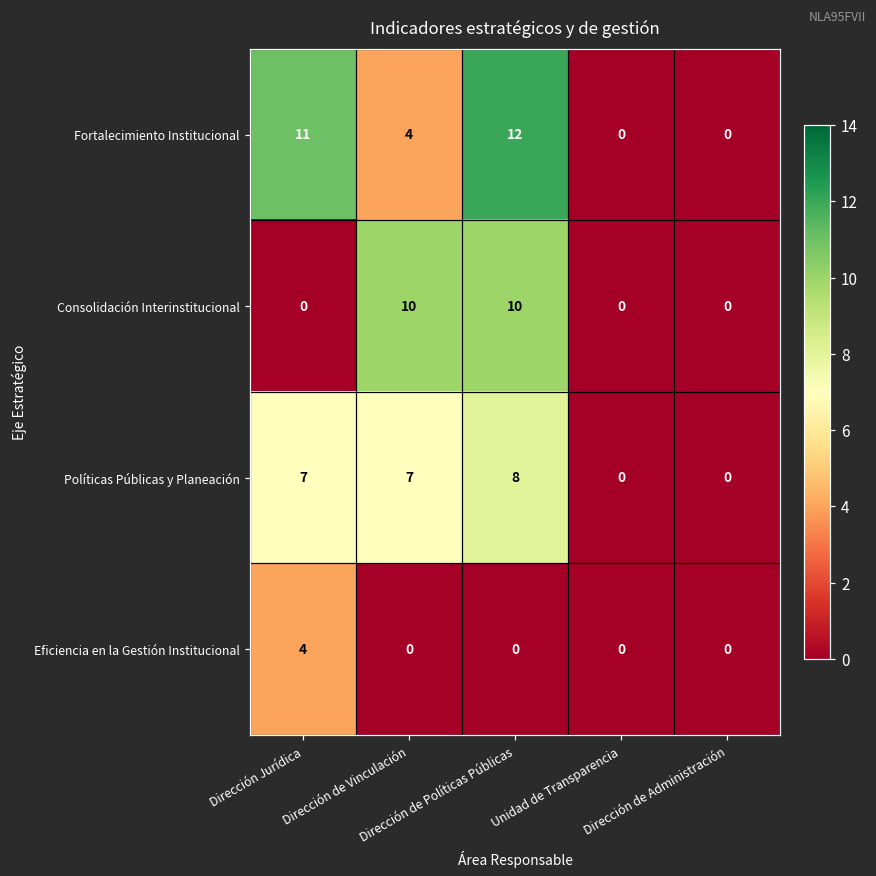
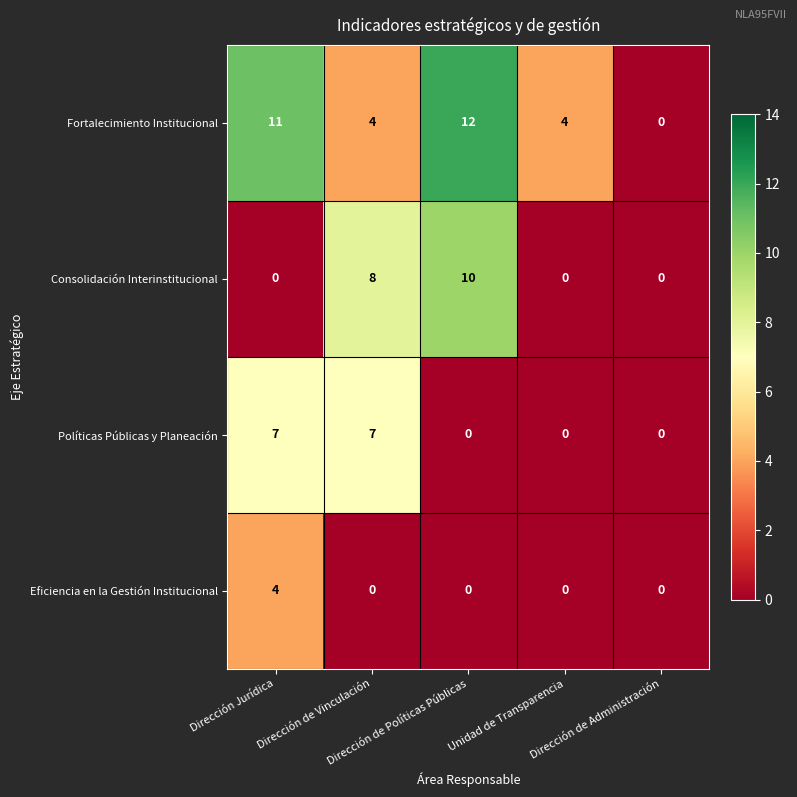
  {
    "Fortalecimiento Institucional": {
      "Dirección Jurídica": 11,
      "Dirección de Vinculación": 4,
      "Dirección de Políticas Públicas": 12,
-     "Unidad de Transparencia": 0,
+     "Unidad de Transparencia": 4,
      "Dirección de Administración": 0
    },
    "Consolidación Interinstitucional": {
      "Dirección Jurídica": 0,
-     "Dirección de Vinculación": 10,
+     "Dirección de Vinculación": 8,
      "Dirección de Políticas Públicas": 10,
      "Unidad de Transparencia": 0,
      "Dirección de Administración": 0
    },
    "Políticas Públicas y Planeación": {
      "Dirección Jurídica": 7,
      "Dirección de Vinculación": 7,
-     "Dirección de Políticas Públicas": 8,
+     "Dirección de Políticas Públicas": 0,
      "Unidad de Transparencia": 0,
      "Dirección de Administración": 0
    },
    "Eficiencia en la Gestión Institucional": {
      "Dirección Jurídica": 4,
      "Dirección de Vinculación": 0,
      "Dirección de Políticas Públicas": 0,
      "Unidad de Transparencia": 0,
      "Dirección de Administración": 0
    }
  }
